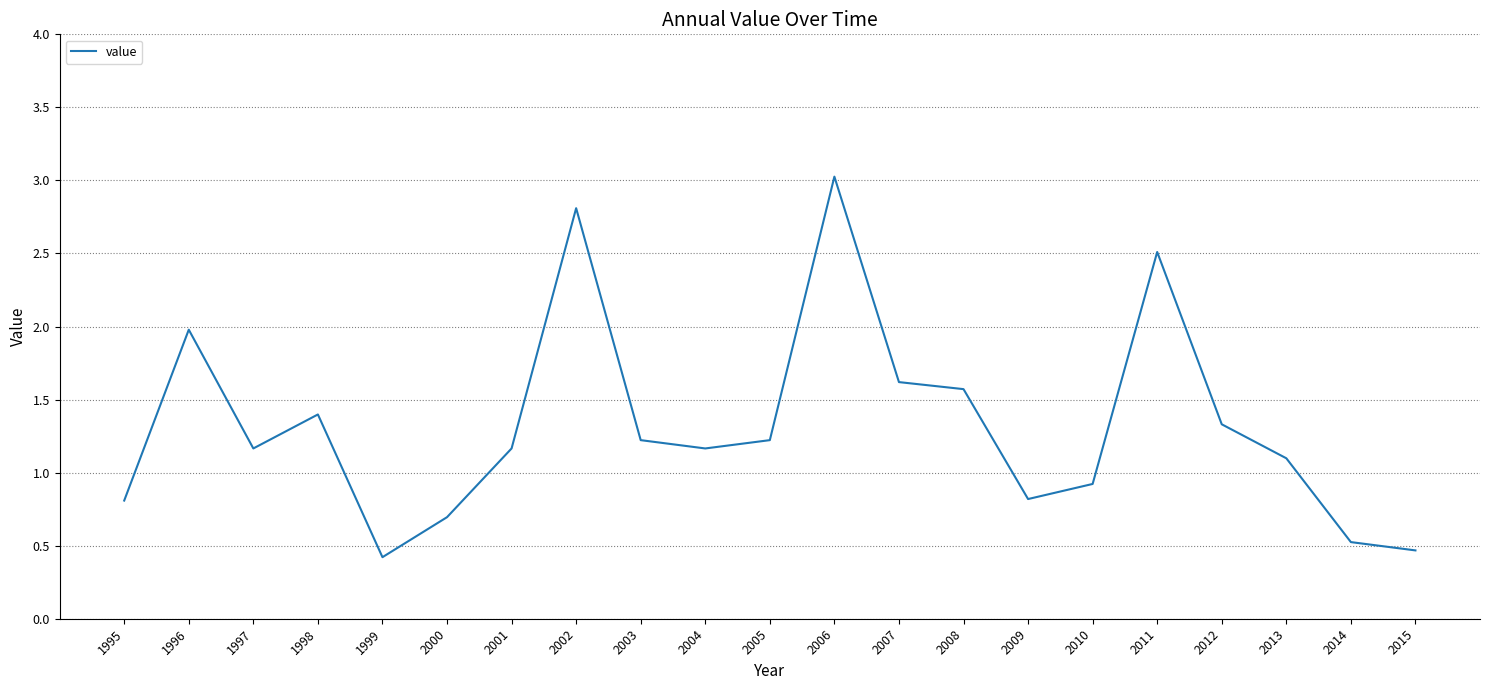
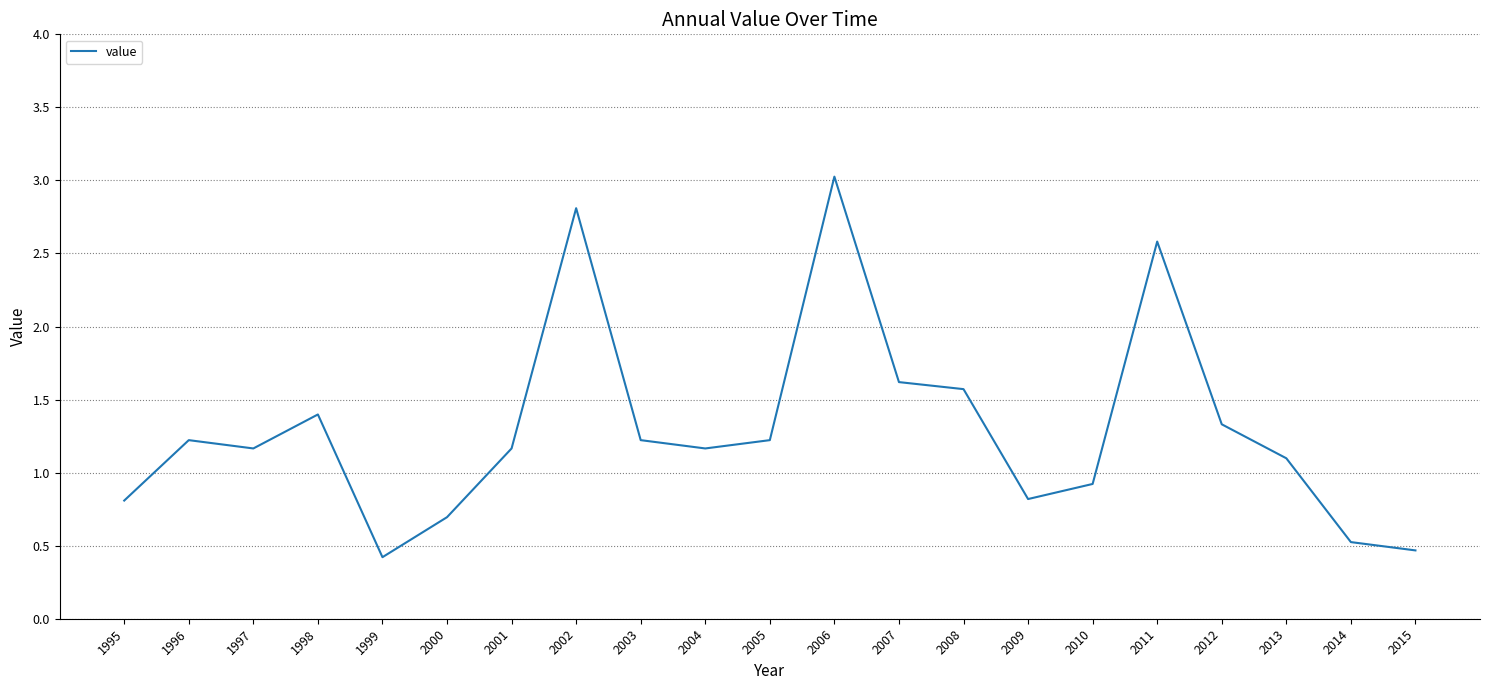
  {
    "1995": 0.81,
-   "1996": 1.98,
+   "1996": 1.22,
    "1997": 1.17,
    "1998": 1.40,
    "1999": 0.42,
    "2000": 0.70,
    "2001": 1.17,
    "2002": 2.81,
    "2003": 1.22,
    "2004": 1.17,
    "2005": 1.22,
    "2006": 3.03,
    "2007": 1.62,
    "2008": 1.57,
    "2009": 0.82,
    "2010": 0.92,
-   "2011": 2.51,
+   "2011": 2.58,
    "2012": 1.33,
    "2013": 1.10,
    "2014": 0.52,
    "2015": 0.47
  }
